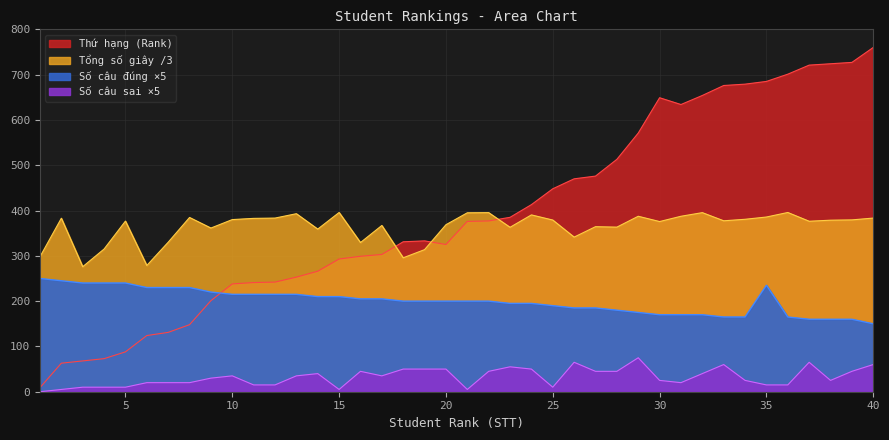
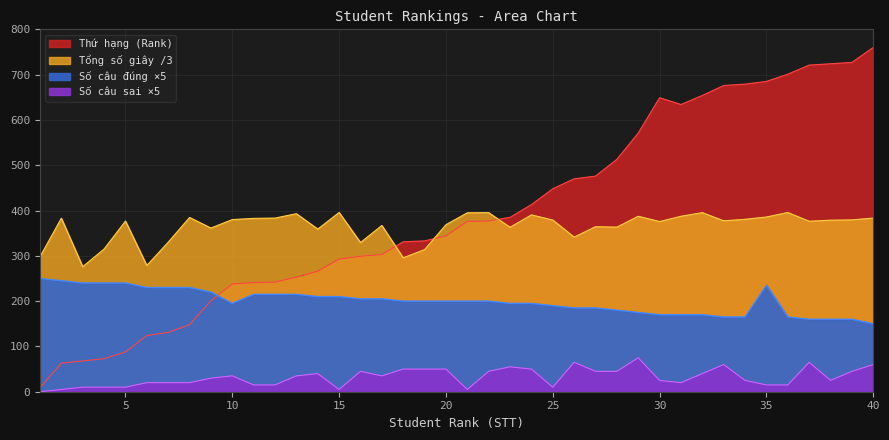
  {
    "Thứ hạng (Rank)": {
      "5": 90,
      "10": 240,
      "15": 290,
-     "20": 330,
+     "20": 340,
      "25": 450,
      "30": 650,
      "35": 690,
      "40": 760
    },
    "Tổng số giây /3": {
      "5": 380,
      "10": 380,
      "15": 400,
      "20": 370,
      "25": 380,
      "30": 380,
      "35": 390,
      "40": 380
    },
    "Số câu đúng ×5": {
      "5": 240,
-     "10": 220,
+     "10": 200,
      "15": 210,
      "20": 200,
      "25": 190,
      "30": 170,
      "35": 240,
      "40": 150
    },
    "Số câu sai ×5": {
      "5": 10,
      "10": 40,
      "15": 10,
      "20": 50,
      "25": 10,
      "30": 30,
      "35": 20,
      "40": 60
    }
  }
